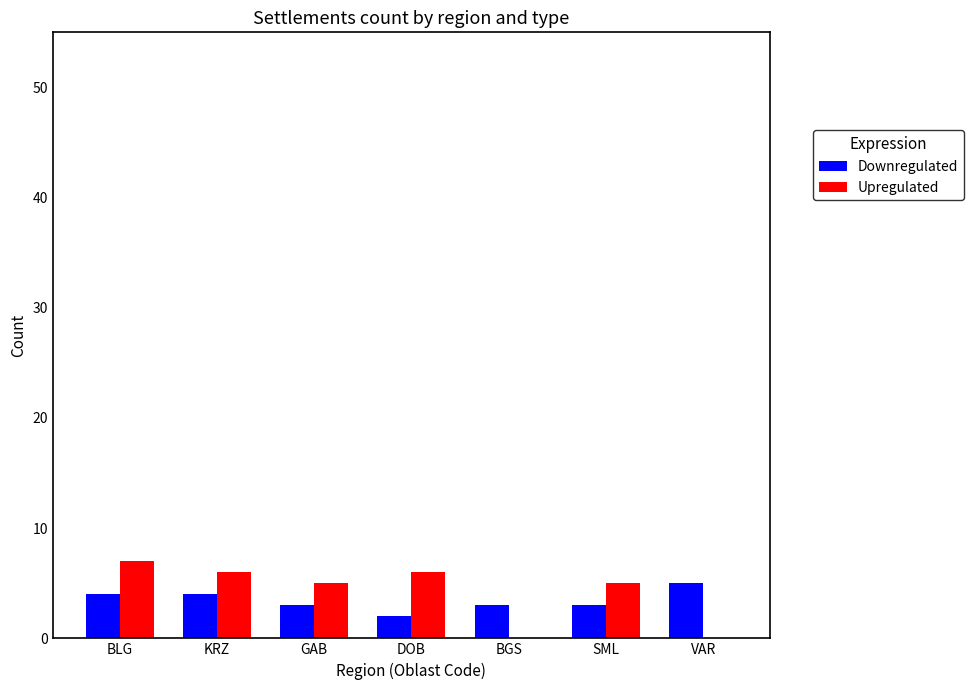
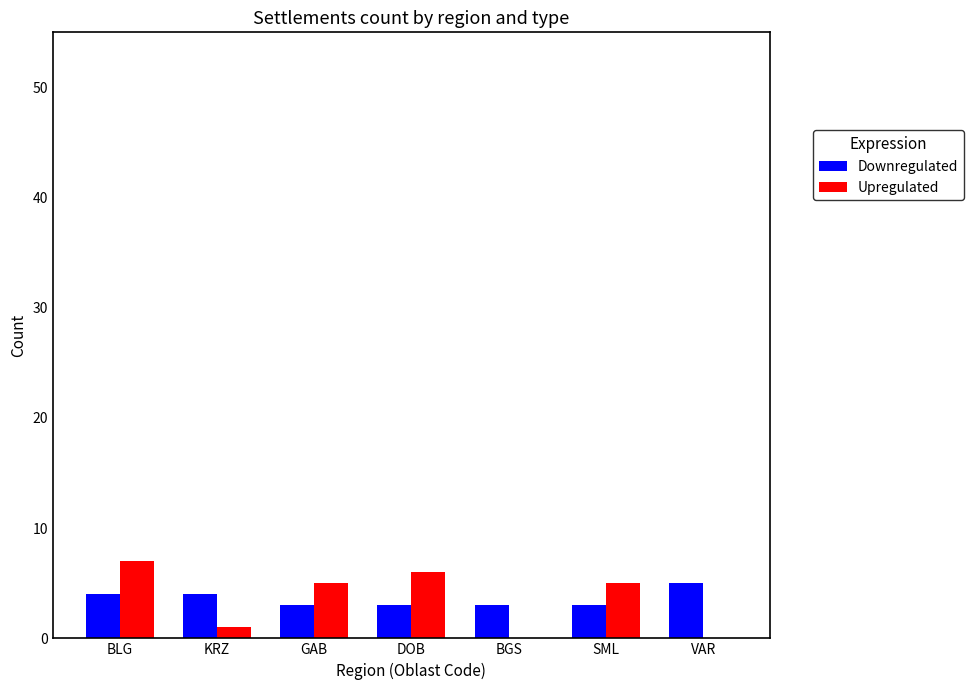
  {
    "Downregulated": {
      "BLG": 4,
      "KRZ": 4,
      "GAB": 3,
-     "DOB": 2,
+     "DOB": 3,
      "BGS": 3,
      "SML": 3,
      "VAR": 5
    },
    "Upregulated": {
      "BLG": 7,
-     "KRZ": 6,
+     "KRZ": 1,
      "GAB": 5,
      "DOB": 6,
      "BGS": 0,
      "SML": 5,
      "VAR": 0
    }
  }
